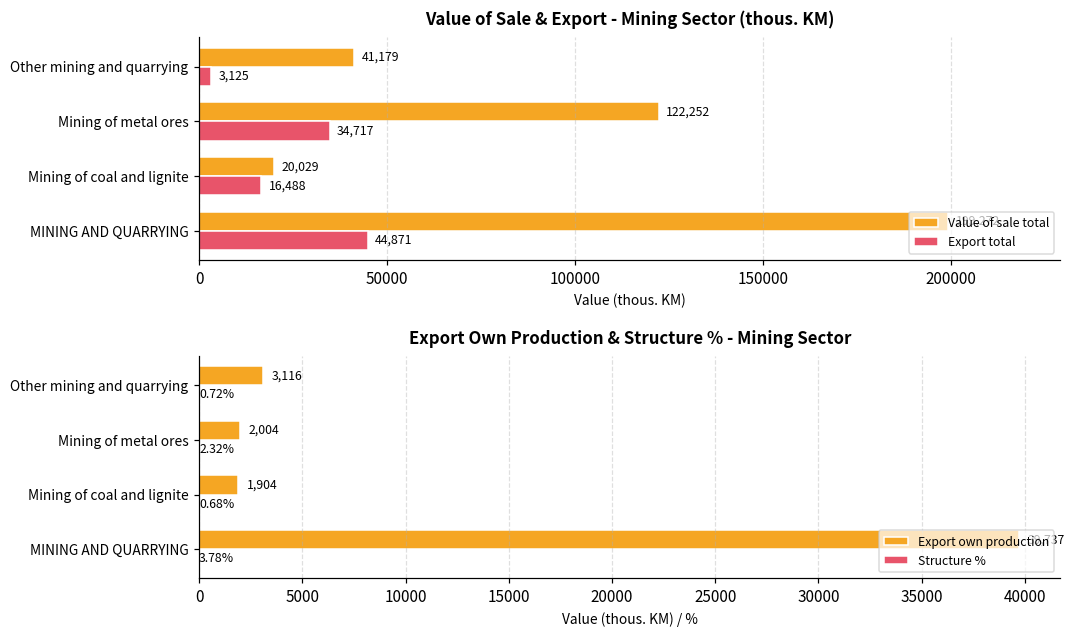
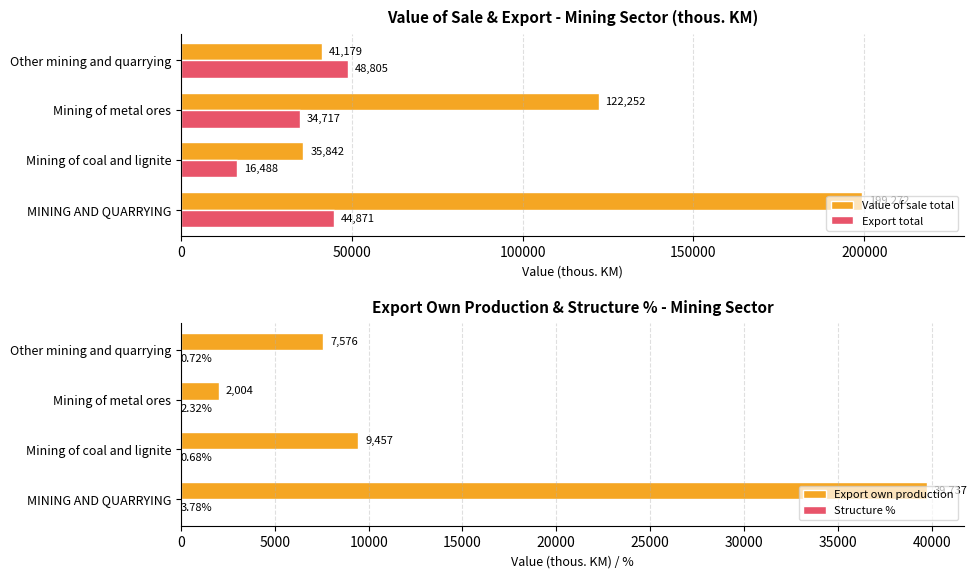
  {
    "Value of Sale & Export - Mining Sector (thous. KM)": {
      "Value of sale total": {
        "Other mining and quarrying": "41,179",
        "Mining of metal ores": "122,252",
-       "Mining of coal and lignite": "20,029"
+       "Mining of coal and lignite": "35,842"
      },
      "Export total": {
-       "Other mining and quarrying": "3,125",
+       "Other mining and quarrying": "48,805",
        "Mining of metal ores": "34,717",
        "Mining of coal and lignite": "16,488",
        "MINING AND QUARRYING": "44,871"
      }
    },
    "Export Own Production & Structure % - Mining Sector": {
      "Export own production": {
-       "Other mining and quarrying": "3,116",
+       "Other mining and quarrying": "7,576",
        "Mining of metal ores": "2,004",
-       "Mining of coal and lignite": "1,904"
+       "Mining of coal and lignite": "9,457"
      },
      "Structure %": {
        "Other mining and quarrying": "0.72%",
        "Mining of metal ores": "2.32%",
        "Mining of coal and lignite": "0.68%",
        "MINING AND QUARRYING": "3.78%"
      }
    }
  }
